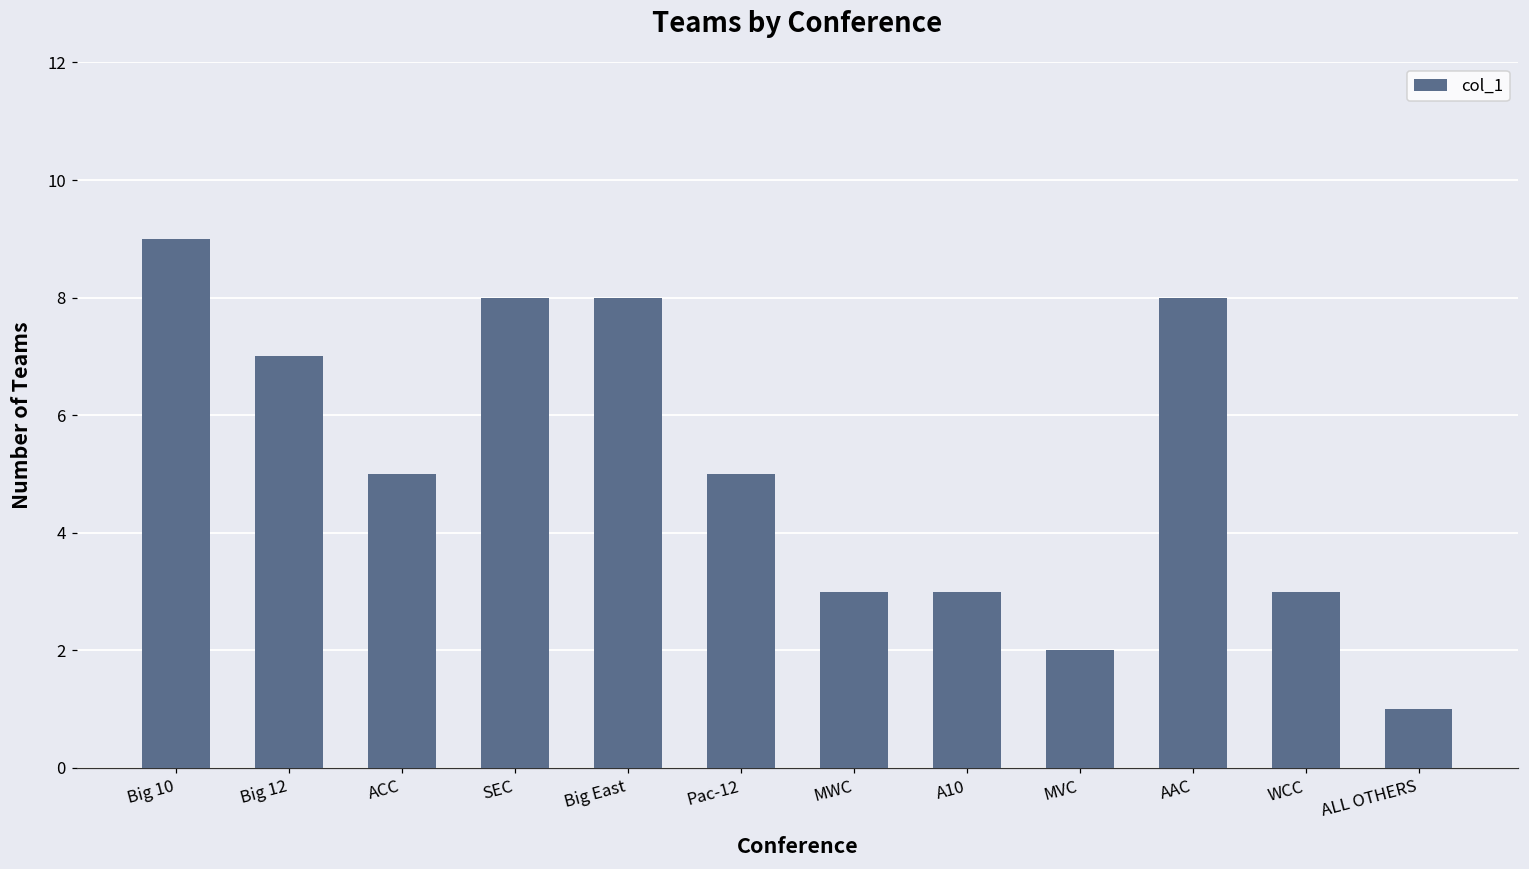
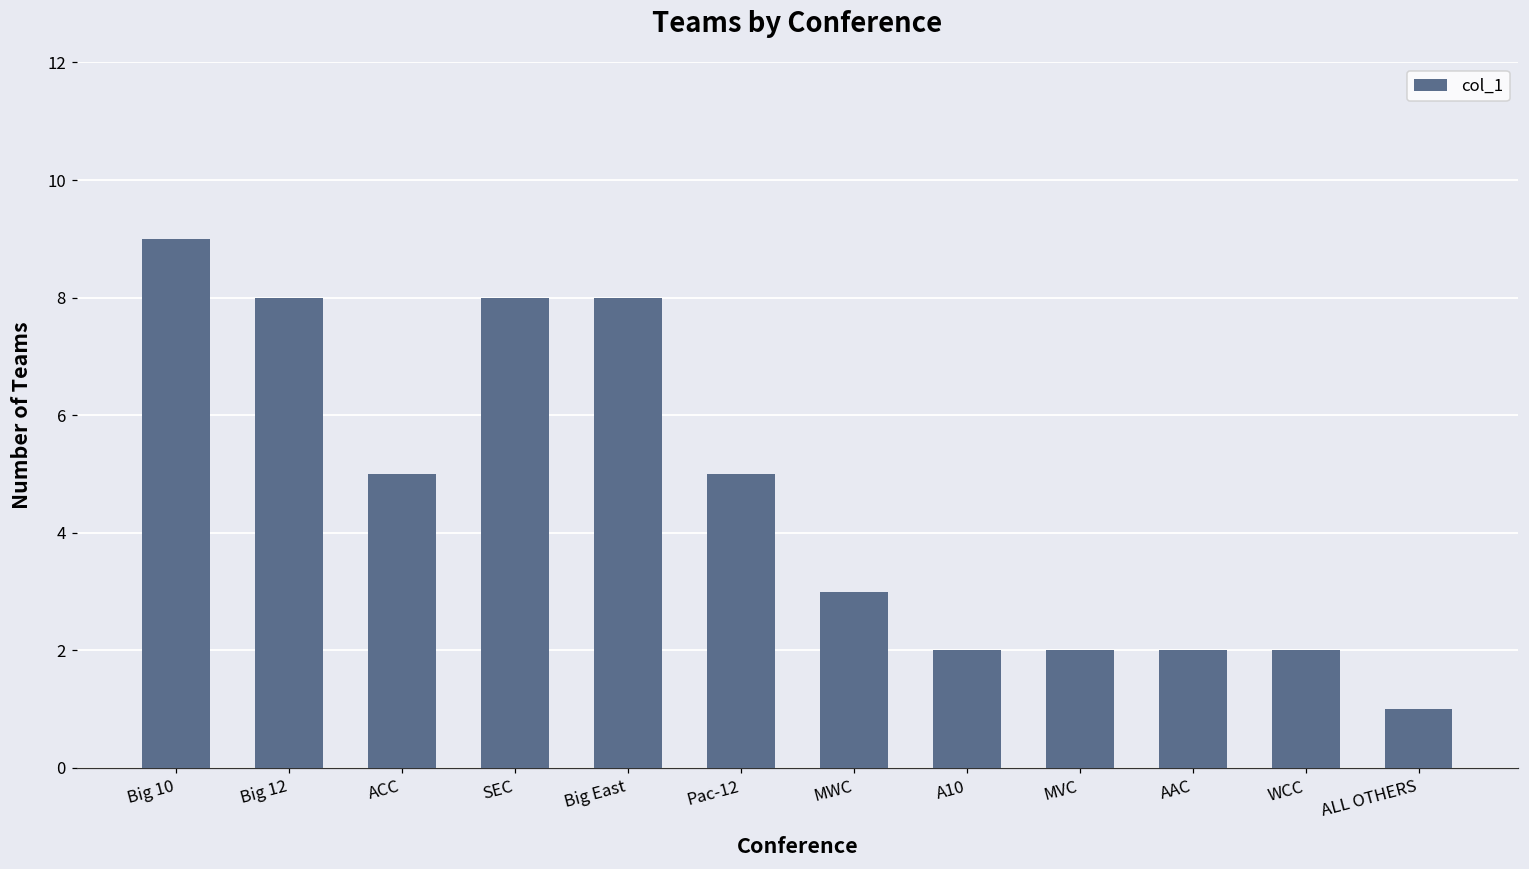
  {
    "Big 10": 9,
-   "Big 12": 7,
+   "Big 12": 8,
    "ACC": 5,
    "SEC": 8,
    "Big East": 8,
    "Pac-12": 5,
    "MWC": 3,
-   "A10": 3,
+   "A10": 2,
    "MVC": 2,
-   "AAC": 8,
-   "WCC": 3,
+   "AAC": 2,
+   "WCC": 2,
    "ALL OTHERS": 1
  }
